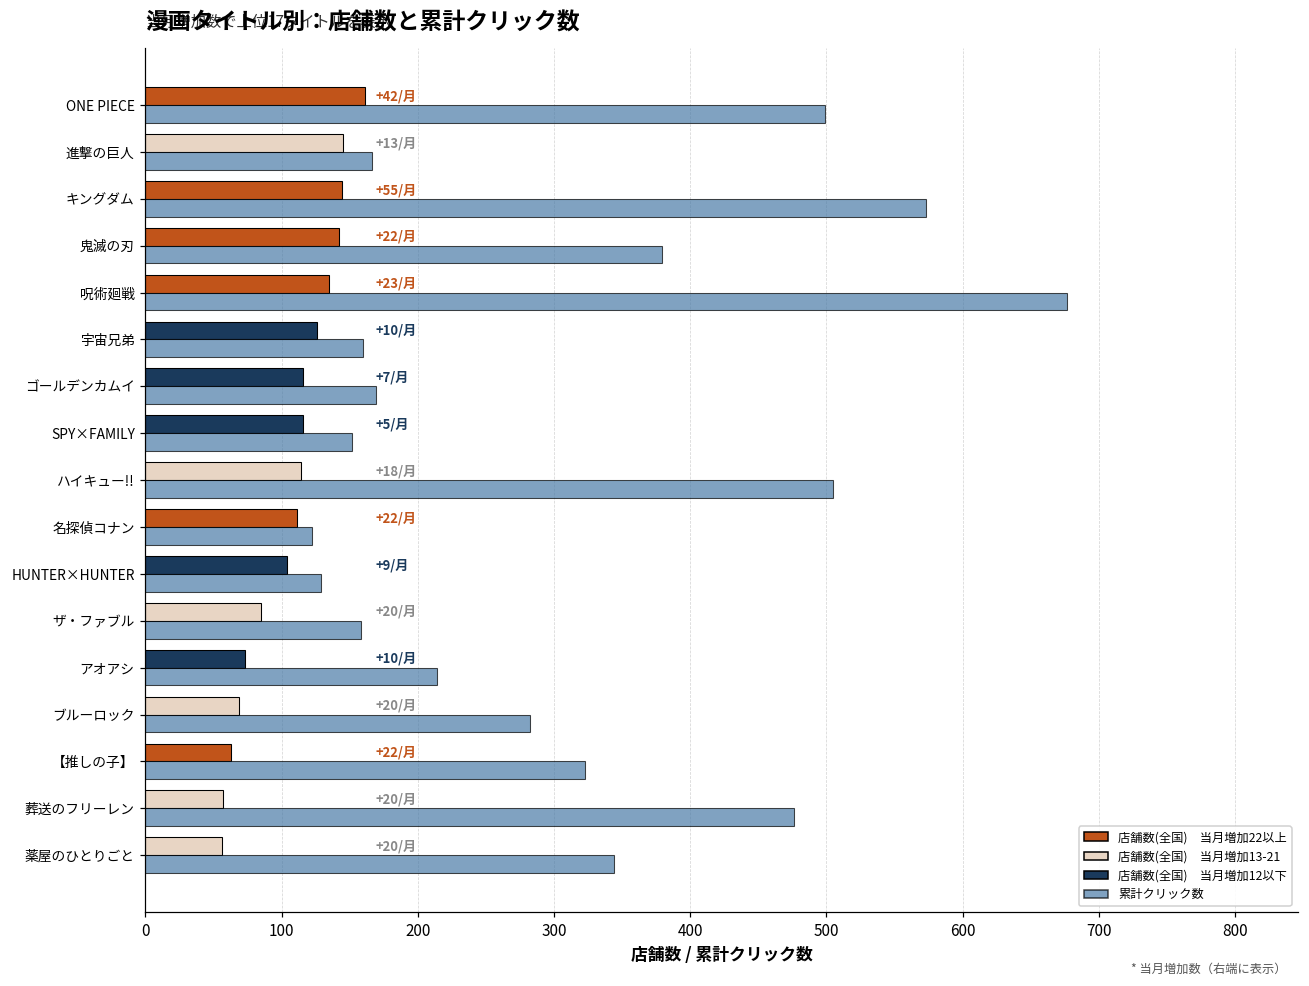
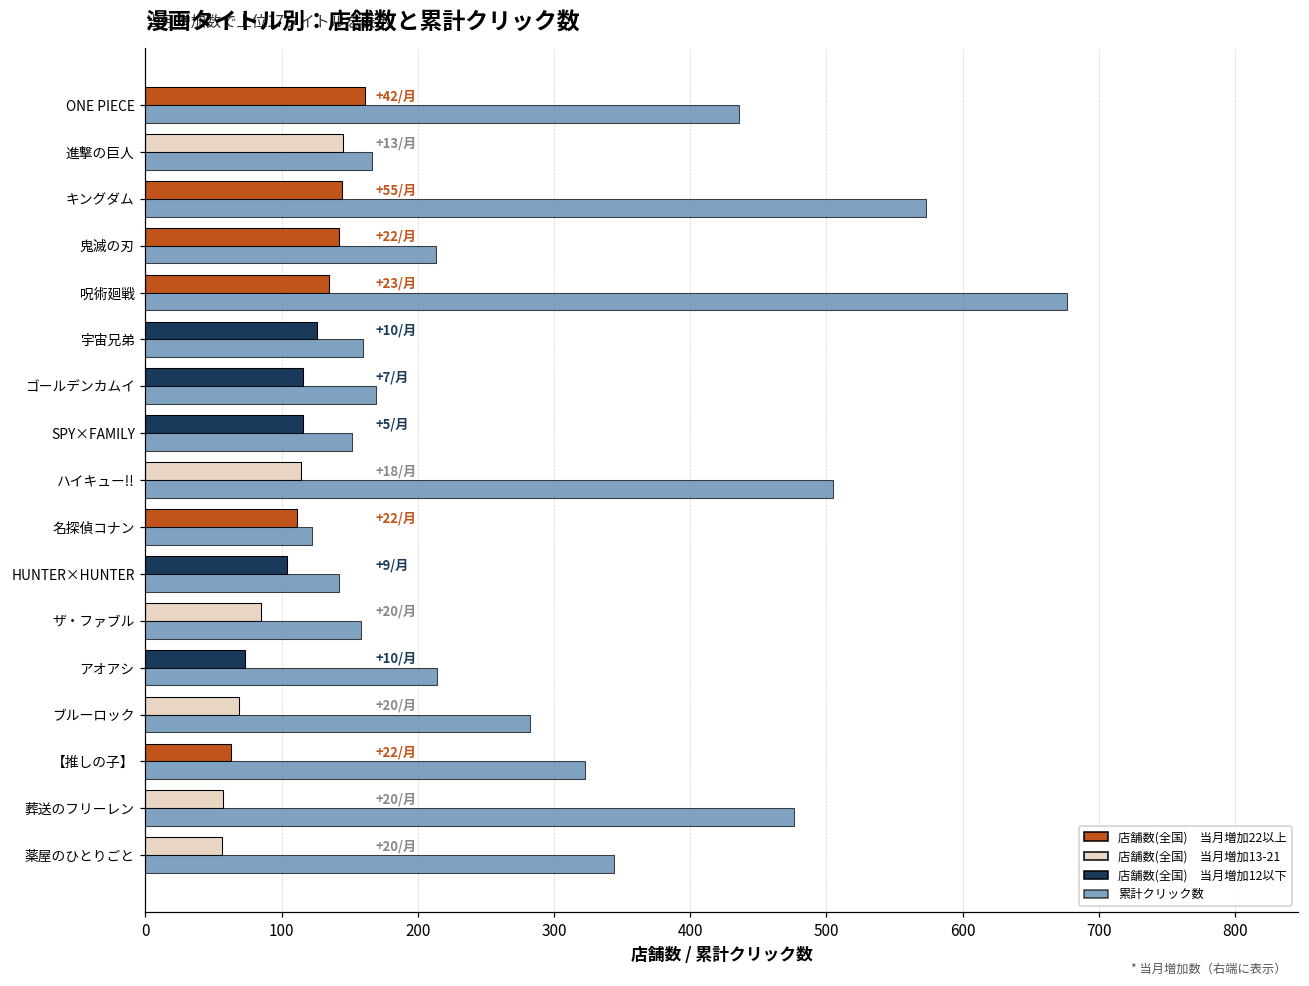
  {
    "累計クリック数": {
-     "ONE PIECE": 499,
+     "ONE PIECE": 436,
      "キングダム": 573,
-     "鬼滅の刃": 379,
+     "鬼滅の刃": 213,
      "呪術廻戦": 677,
      "SPY×FAMILY": 152,
      "ハイキュー!!": 505,
      "名探偵コナン": 122,
-     "HUNTER×HUNTER": 129,
+     "HUNTER×HUNTER": 142,
      "ブルーロック": 282,
      "【推しの子】": 323,
      "葬送のフリーレン": 476,
      "薬屋のひとりごと": 344
    }
  }
